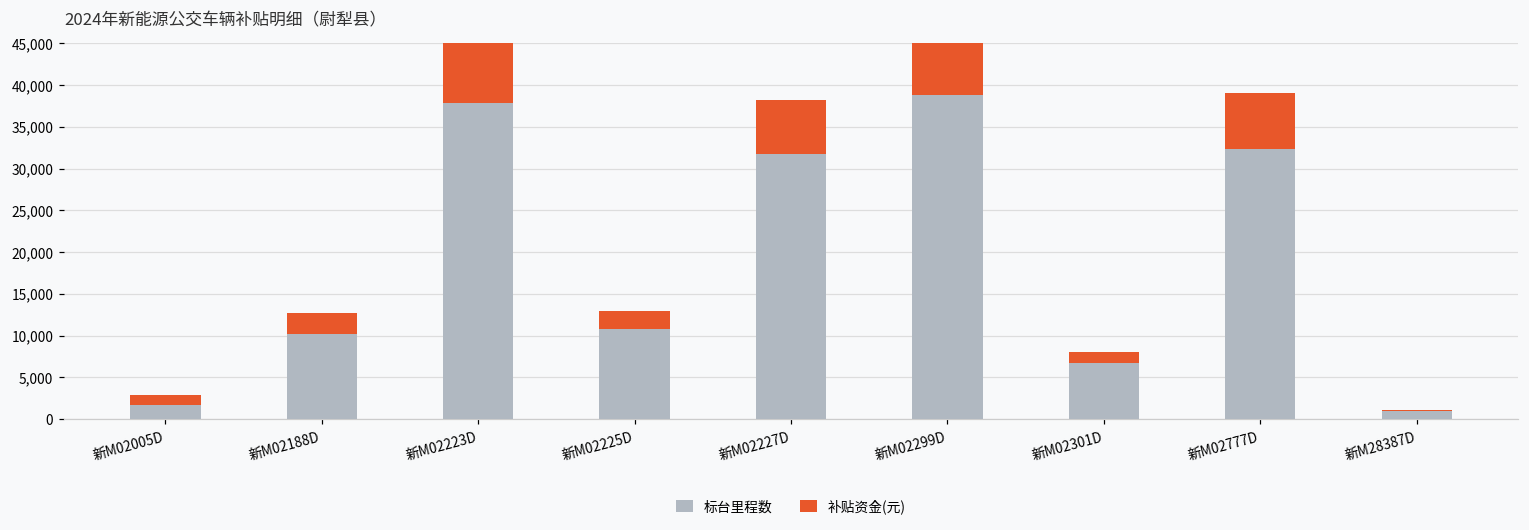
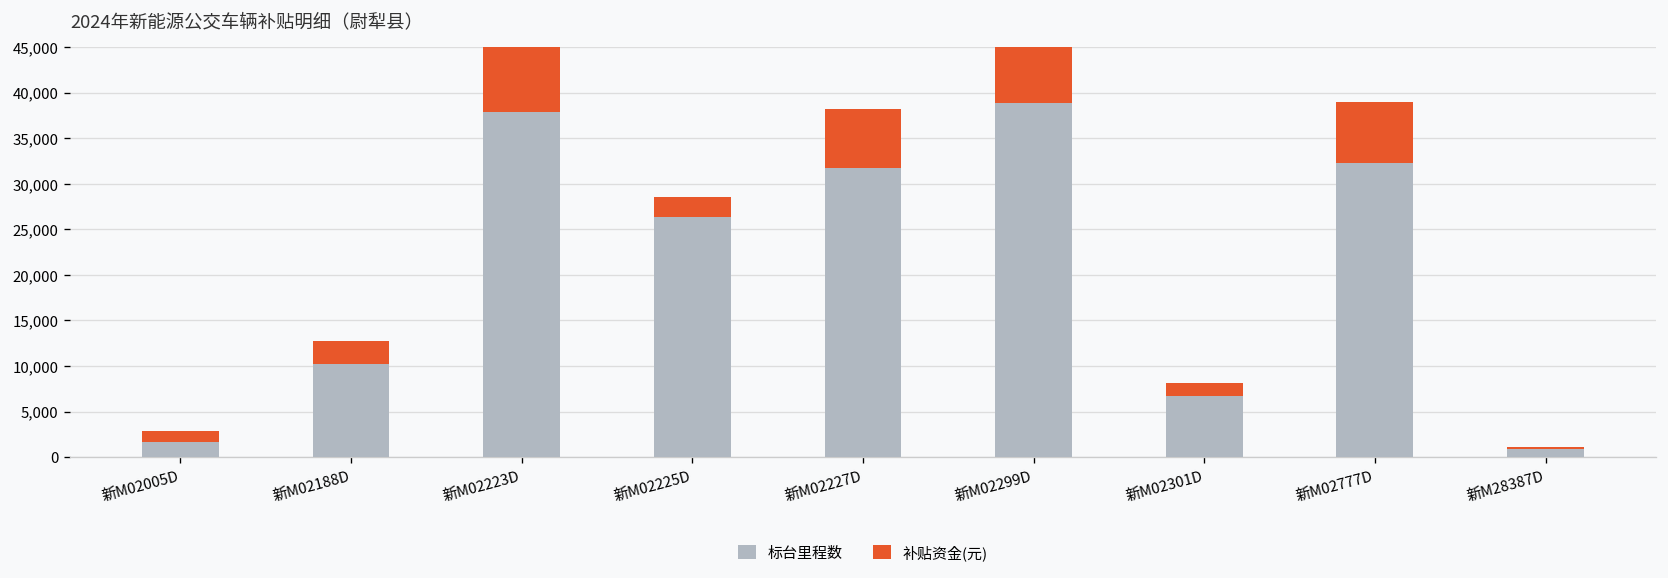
  {
    "标台里程数": {
      "新M02005D": "2,000",
      "新M02188D": "10,000",
      "新M02223D": "38,000",
-     "新M02225D": "11,000",
+     "新M02225D": "26,000",
      "新M02227D": "32,000",
      "新M02299D": "39,000",
      "新M02301D": "7,000",
      "新M02777D": "32,000",
      "新M28387D": "1,000"
    },
    "补贴资金(元)": {
      "新M02005D": "1,000",
      "新M02188D": "3,000",
      "新M02225D": "2,000",
      "新M02227D": "7,000",
      "新M02301D": "1,000",
      "新M02777D": "7,000"
    }
  }
